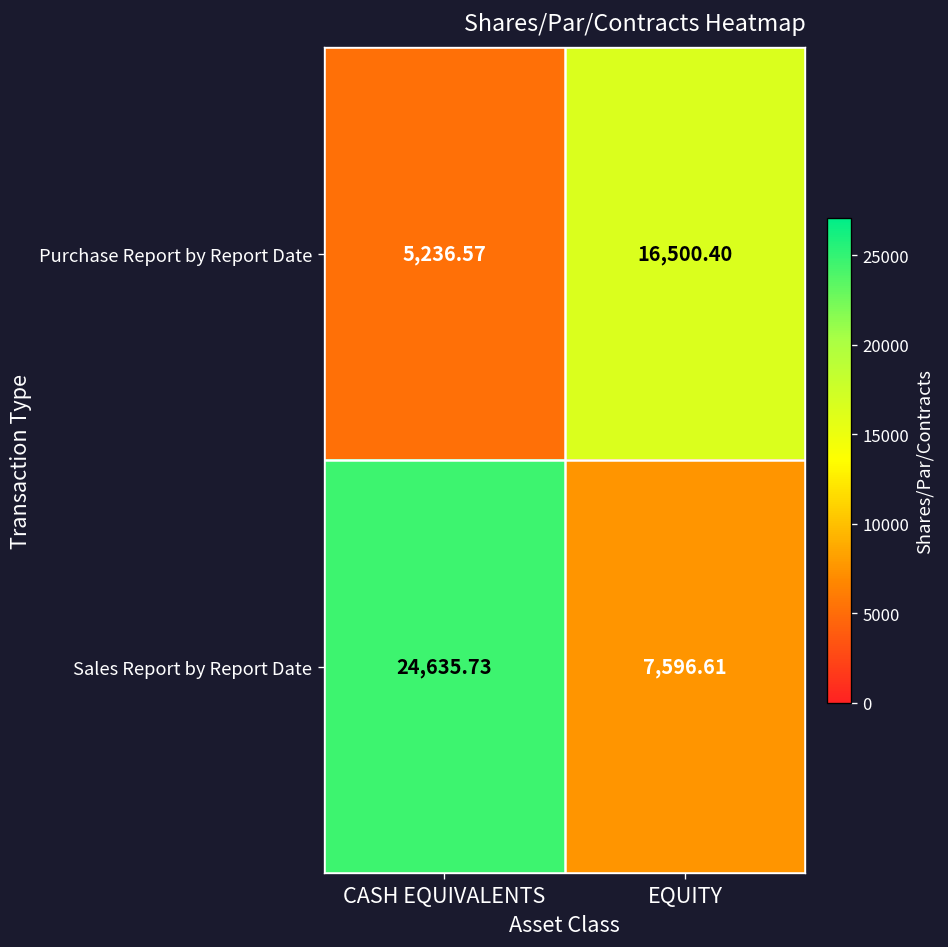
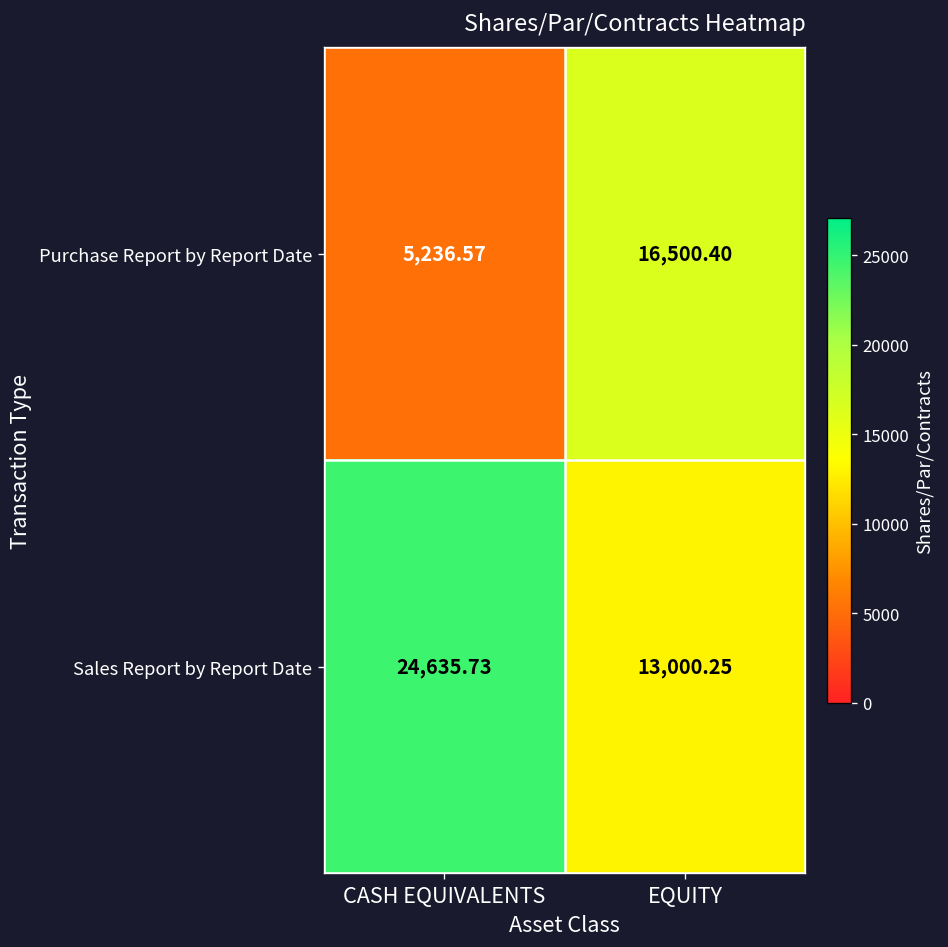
  {
    "Purchase Report by Report Date": {
      "CASH EQUIVALENTS": "5,236.57",
      "EQUITY": "16,500.40"
    },
    "Sales Report by Report Date": {
      "CASH EQUIVALENTS": "24,635.73",
-     "EQUITY": "7,596.61"
+     "EQUITY": "13,000.25"
    }
  }
